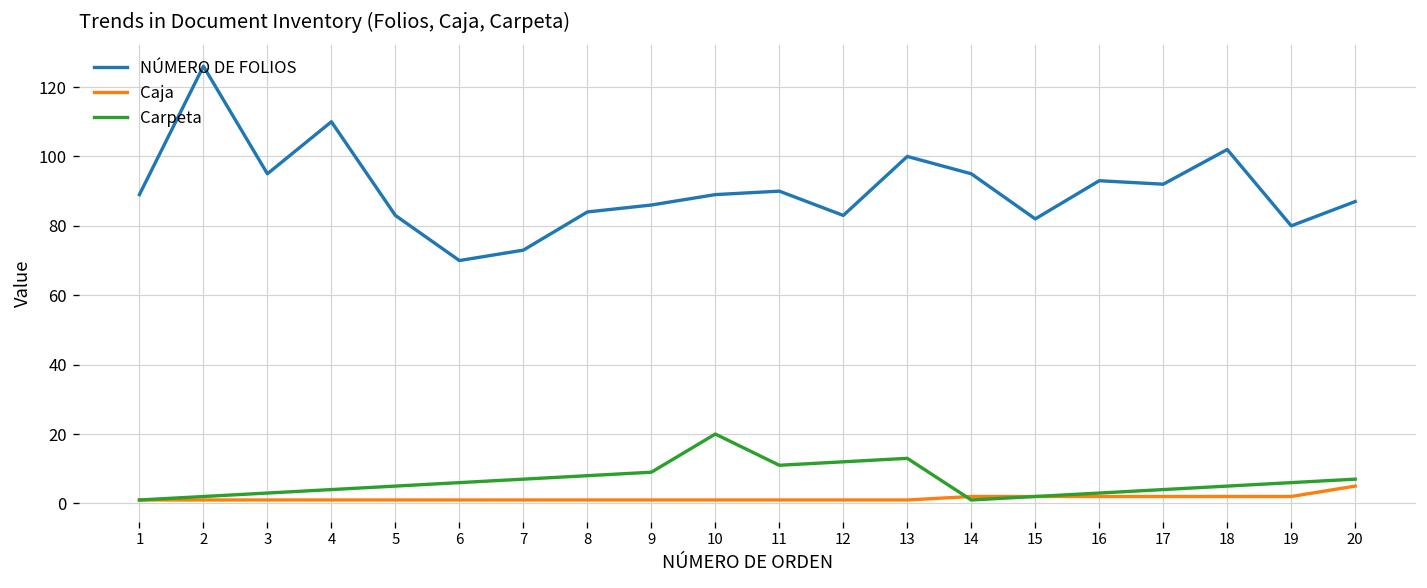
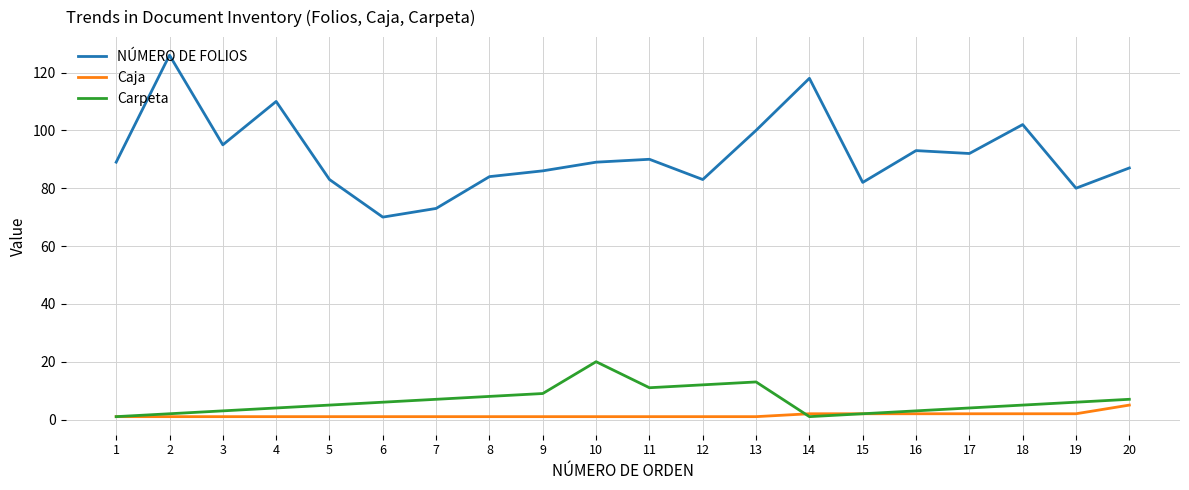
  {
    "NÚMERO DE FOLIOS": {
      "1": 89,
      "2": 126,
      "3": 95,
      "4": 110,
      "5": 83,
      "6": 70,
      "7": 73,
      "8": 84,
      "9": 86,
      "10": 89,
      "11": 90,
      "12": 83,
      "13": 100,
-     "14": 95,
+     "14": 118,
      "15": 82,
      "16": 93,
      "17": 92,
      "18": 102,
      "19": 80,
      "20": 87
    },
    "Caja": {
      "2": 1,
      "3": 1,
      "4": 1,
      "5": 1,
      "6": 1,
      "7": 1,
      "8": 1,
      "9": 1,
      "10": 1,
      "11": 1,
      "12": 1,
      "13": 1,
      "14": 2,
      "16": 2,
      "17": 2,
      "18": 2,
      "19": 2,
      "20": 5
    },
    "Carpeta": {
      "2": 2,
      "3": 3,
      "4": 4,
      "5": 5,
      "6": 6,
      "7": 7,
      "8": 8,
      "9": 9,
      "10": 20,
      "11": 11,
      "12": 12,
      "13": 13,
      "14": 1,
      "16": 3,
      "17": 4,
      "18": 5,
      "19": 6,
      "20": 7
    }
  }
